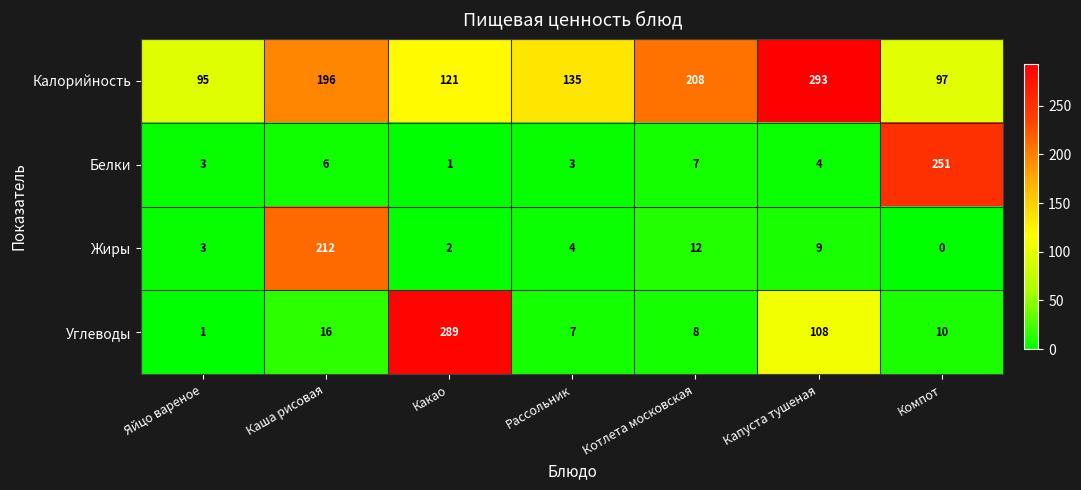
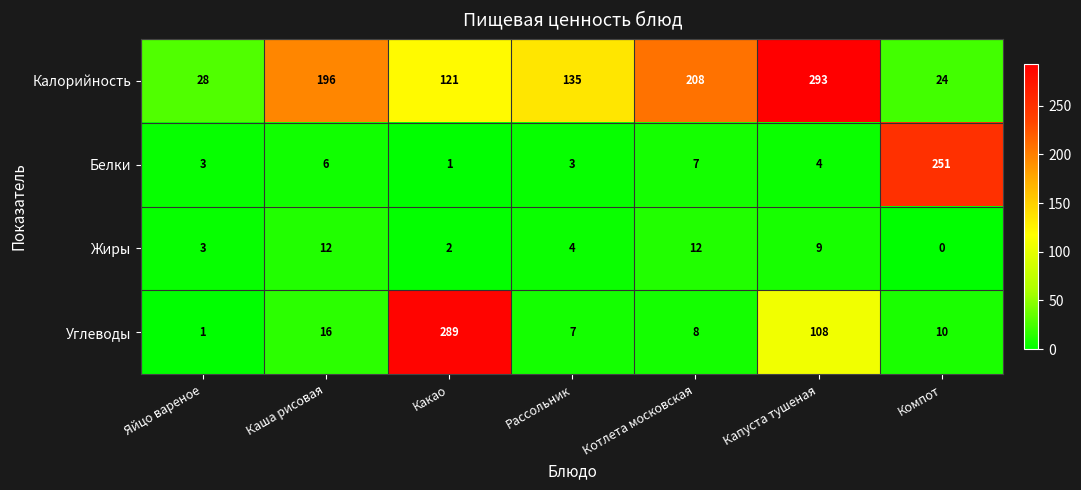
  {
    "Калорийность": {
-     "Яйцо вареное": 95,
+     "Яйцо вареное": 28,
      "Каша рисовая": 196,
      "Какао": 121,
      "Рассольник": 135,
      "Котлета московская": 208,
      "Капуста тушеная": 293,
-     "Компот": 97
+     "Компот": 24
    },
    "Белки": {
      "Яйцо вареное": 3,
      "Каша рисовая": 6,
      "Какао": 1,
      "Рассольник": 3,
      "Котлета московская": 7,
      "Капуста тушеная": 4,
      "Компот": 251
    },
    "Жиры": {
      "Яйцо вареное": 3,
-     "Каша рисовая": 212,
+     "Каша рисовая": 12,
      "Какао": 2,
      "Рассольник": 4,
      "Котлета московская": 12,
      "Капуста тушеная": 9,
      "Компот": 0
    },
    "Углеводы": {
      "Яйцо вареное": 1,
      "Каша рисовая": 16,
      "Какао": 289,
      "Рассольник": 7,
      "Котлета московская": 8,
      "Капуста тушеная": 108,
      "Компот": 10
    }
  }
